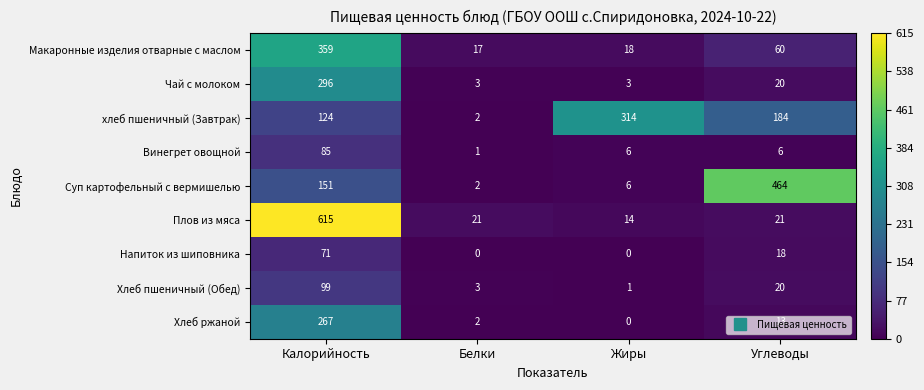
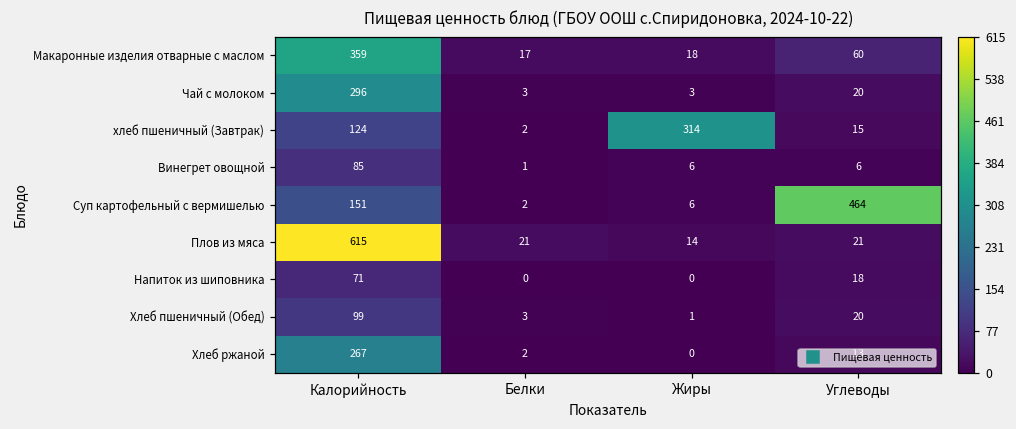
  {
    "Макаронные изделия отварные с маслом": {
      "Калорийность": 359,
      "Белки": 17,
      "Жиры": 18,
      "Углеводы": 60
    },
    "Чай с молоком": {
      "Калорийность": 296,
      "Белки": 3,
      "Жиры": 3,
      "Углеводы": 20
    },
    "хлеб пшеничный (Завтрак)": {
      "Калорийность": 124,
      "Белки": 2,
      "Жиры": 314,
-     "Углеводы": 184
+     "Углеводы": 15
    },
    "Винегрет овощной": {
      "Калорийность": 85,
      "Белки": 1,
      "Жиры": 6,
      "Углеводы": 6
    },
    "Суп картофельный с вермишелью": {
      "Калорийность": 151,
      "Белки": 2,
      "Жиры": 6,
      "Углеводы": 464
    },
    "Плов из мяса": {
      "Калорийность": 615,
      "Белки": 21,
      "Жиры": 14,
      "Углеводы": 21
    },
    "Напиток из шиповника": {
      "Калорийность": 71,
      "Белки": 0,
      "Жиры": 0,
      "Углеводы": 18
    },
    "Хлеб пшеничный (Обед)": {
      "Калорийность": 99,
      "Белки": 3,
      "Жиры": 1,
      "Углеводы": 20
    },
    "Хлеб ржаной": {
      "Калорийность": 267,
      "Белки": 2,
      "Жиры": 0
    }
  }
